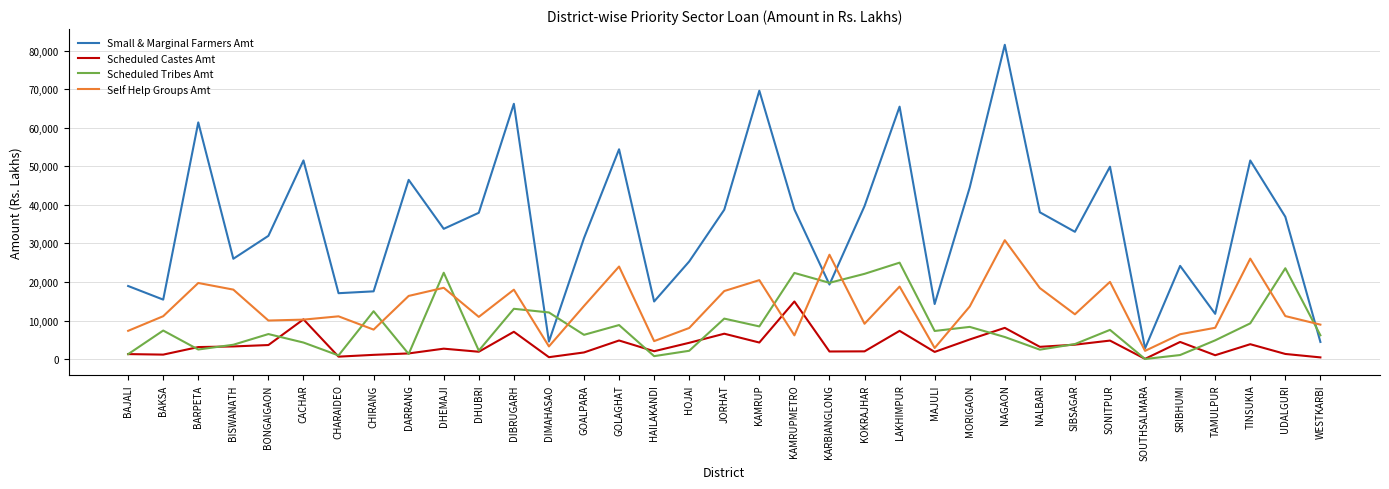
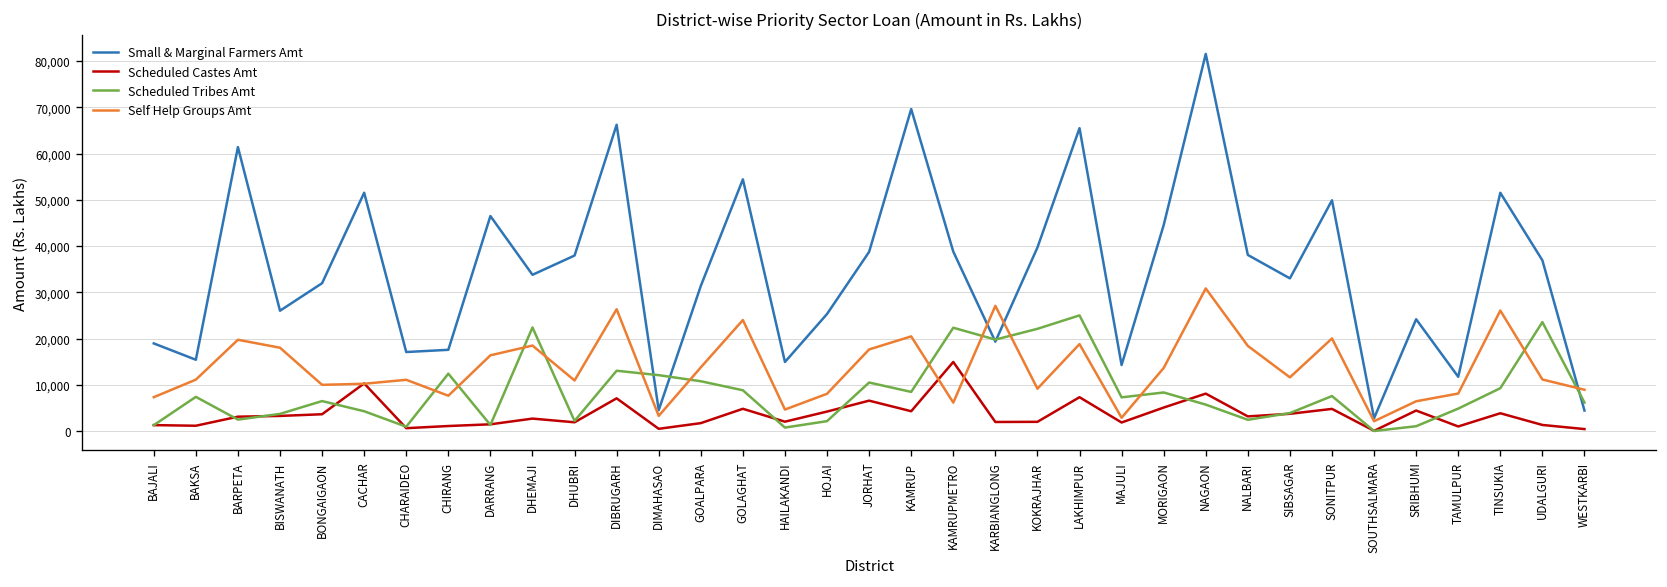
  {
    "Small & Marginal Farmers Amt": {
      "BAJALI": "19,000",
      "BAKSA": "15,000",
      "BARPETA": "61,000",
      "BISWANATH": "26,000",
      "BONGAIGAON": "32,000",
      "CACHAR": "52,000",
      "CHARAIDEO": "17,000",
      "CHIRANG": "18,000",
      "DARRANG": "46,000",
      "DHEMAJI": "34,000",
      "DHUBRI": "38,000",
      "DIBRUGARH": "66,000",
      "DIMAHASAO": "5,000",
      "GOALPARA": "31,000",
      "GOLAGHAT": "54,000",
      "HAILAKANDI": "15,000",
      "HOJAI": "25,000",
      "JORHAT": "39,000",
      "KAMRUP": "70,000",
      "KAMRUPMETRO": "39,000",
      "KOKRAJHAR": "40,000",
      "LAKHIMPUR": "65,000",
      "MAJULI": "14,000",
      "MORIGAON": "45,000",
      "NAGAON": "82,000",
      "NALBARI": "38,000",
      "SIBSAGAR": "33,000",
      "SONITPUR": "50,000",
      "SRIBHUMI": "24,000",
      "TAMULPUR": "12,000",
      "TINSUKIA": "52,000",
      "UDALGURI": "37,000",
      "WESTKARBI": "4,000"
    },
    "Scheduled Castes Amt": {
      "BAKSA": "1,000",
      "BONGAIGAON": "4,000",
      "CHIRANG": "1,000",
      "DHEMAJI": "3,000",
      "DIBRUGARH": "7,000",
      "DIMAHASAO": "1,000",
      "GOALPARA": "2,000",
      "GOLAGHAT": "5,000",
      "HAILAKANDI": "2,000",
      "HOJAI": "4,000",
      "JORHAT": "7,000",
      "KAMRUP": "4,000",
      "KAMRUPMETRO": "15,000",
      "KARBIANGLONG": "2,000",
      "KOKRAJHAR": "2,000",
      "LAKHIMPUR": "7,000",
      "MAJULI": "2,000",
      "MORIGAON": "5,000",
      "NAGAON": "8,000",
      "NALBARI": "3,000",
      "SONITPUR": "5,000",
      "SRIBHUMI": "4,000",
      "TAMULPUR": "1,000",
      "TINSUKIA": "4,000",
      "UDALGURI": "1,000",
      "WESTKARBI": "0"
    },
    "Scheduled Tribes Amt": {
      "BAKSA": "7,000",
      "BONGAIGAON": "6,000",
      "CACHAR": "4,000",
      "CHIRANG": "12,000",
      "DHEMAJI": "22,000",
      "DIBRUGARH": "13,000",
      "DIMAHASAO": "12,000",
-     "GOALPARA": "6,000",
+     "GOALPARA": "11,000",
      "GOLAGHAT": "9,000",
      "HAILAKANDI": "1,000",
      "HOJAI": "2,000",
      "JORHAT": "11,000",
      "KAMRUP": "8,000",
      "KAMRUPMETRO": "22,000",
      "KOKRAJHAR": "22,000",
      "LAKHIMPUR": "25,000",
      "MAJULI": "7,000",
      "MORIGAON": "8,000",
      "NAGAON": "6,000",
      "NALBARI": "2,000",
      "SONITPUR": "8,000",
      "SRIBHUMI": "1,000",
      "TAMULPUR": "5,000",
      "TINSUKIA": "9,000",
      "UDALGURI": "24,000",
      "WESTKARBI": "6,000"
    },
    "Self Help Groups Amt": {
      "BAJALI": "7,000",
      "BAKSA": "11,000",
      "BARPETA": "20,000",
      "BISWANATH": "18,000",
      "BONGAIGAON": "10,000",
      "CHARAIDEO": "11,000",
      "CHIRANG": "8,000",
      "DARRANG": "16,000",
      "DHEMAJI": "18,000",
      "DHUBRI": "11,000",
-     "DIBRUGARH": "18,000",
+     "DIBRUGARH": "26,000",
      "DIMAHASAO": "3,000",
      "GOALPARA": "14,000",
      "GOLAGHAT": "24,000",
      "HAILAKANDI": "5,000",
      "HOJAI": "8,000",
      "JORHAT": "18,000",
      "KAMRUP": "20,000",
      "KAMRUPMETRO": "6,000",
      "KARBIANGLONG": "27,000",
      "KOKRAJHAR": "9,000",
      "LAKHIMPUR": "19,000",
      "MAJULI": "3,000",
      "MORIGAON": "14,000",
      "NAGAON": "31,000",
      "NALBARI": "18,000",
      "SIBSAGAR": "12,000",
      "SONITPUR": "20,000",
      "SRIBHUMI": "6,000",
      "TAMULPUR": "8,000",
      "TINSUKIA": "26,000",
      "UDALGURI": "11,000",
      "WESTKARBI": "9,000"
    }
  }
